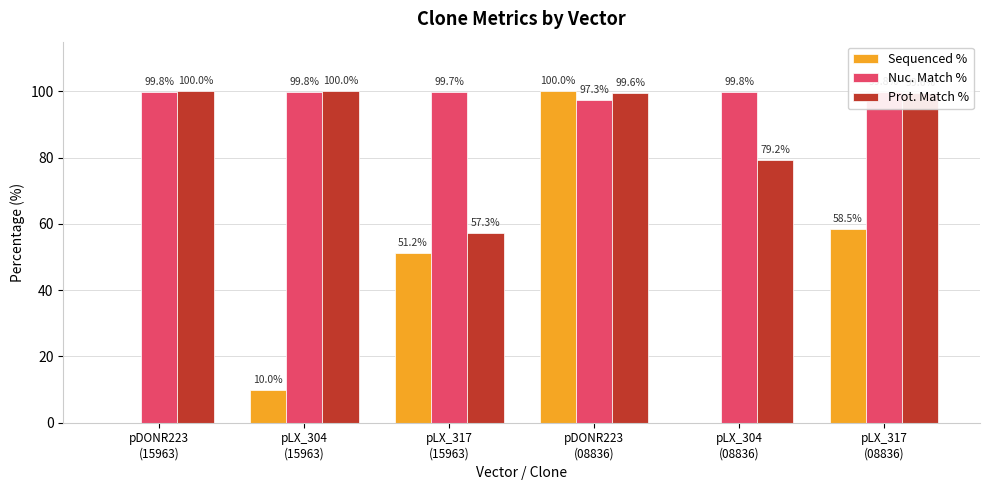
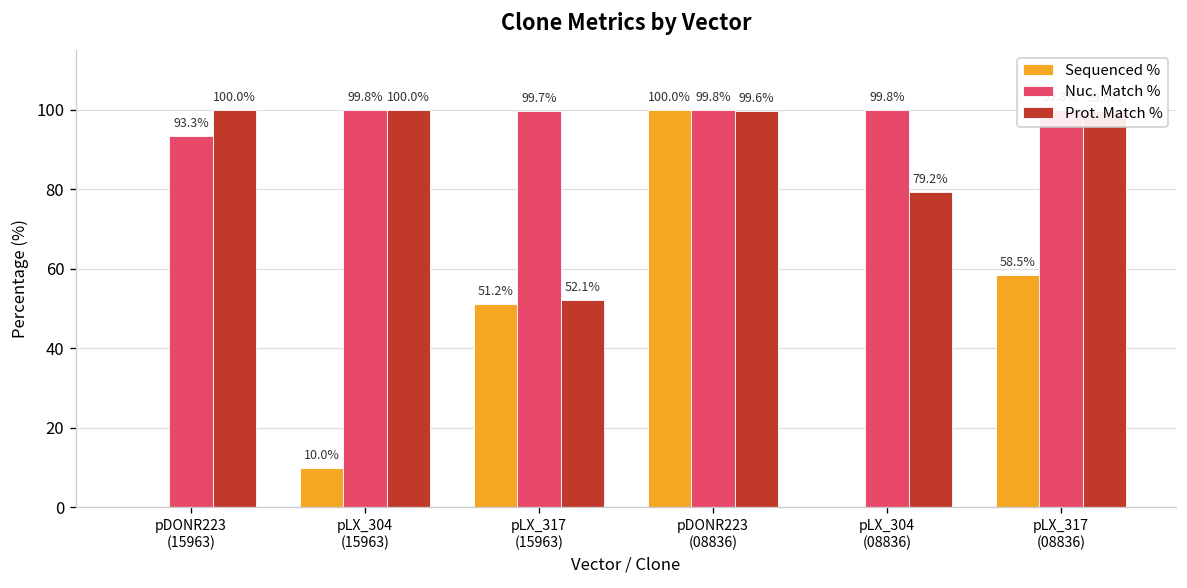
  {
    "Sequenced %": {
      "pLX_304 (15963)": "10.0%",
      "pLX_317 (15963)": "51.2%",
      "pDONR223 (08836)": "100.0%",
      "pLX_317 (08836)": "58.5%"
    },
    "Nuc. Match %": {
-     "pDONR223 (15963)": "99.8%",
+     "pDONR223 (15963)": "93.3%",
      "pLX_304 (15963)": "99.8%",
      "pLX_317 (15963)": "99.7%",
-     "pDONR223 (08836)": "97.3%",
+     "pDONR223 (08836)": "99.8%",
      "pLX_304 (08836)": "99.8%"
    },
    "Prot. Match %": {
      "pDONR223 (15963)": "100.0%",
      "pLX_304 (15963)": "100.0%",
-     "pLX_317 (15963)": "57.3%",
+     "pLX_317 (15963)": "52.1%",
      "pDONR223 (08836)": "99.6%",
      "pLX_304 (08836)": "79.2%"
    }
  }
